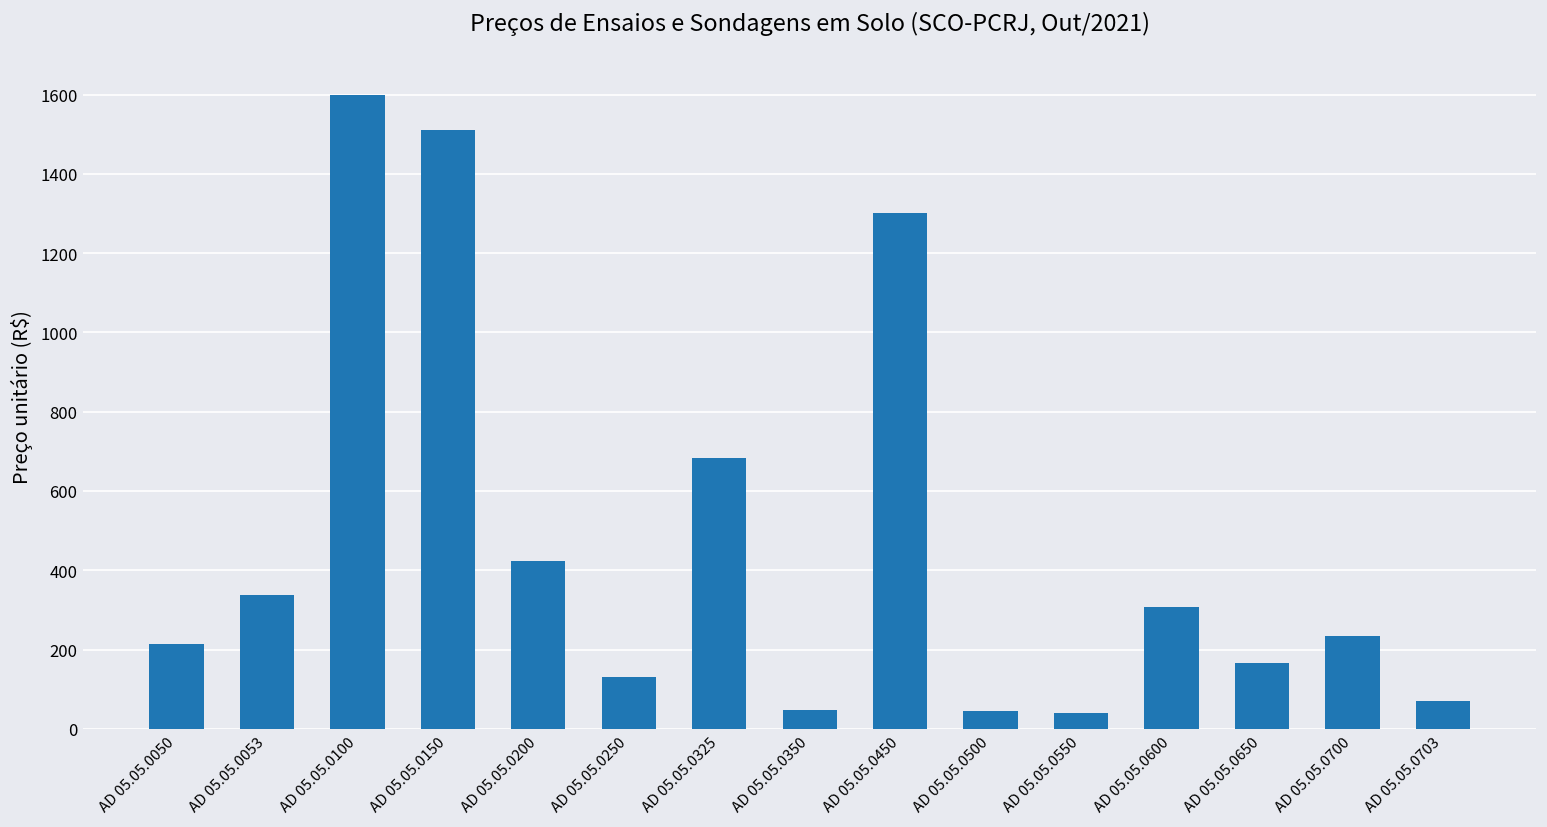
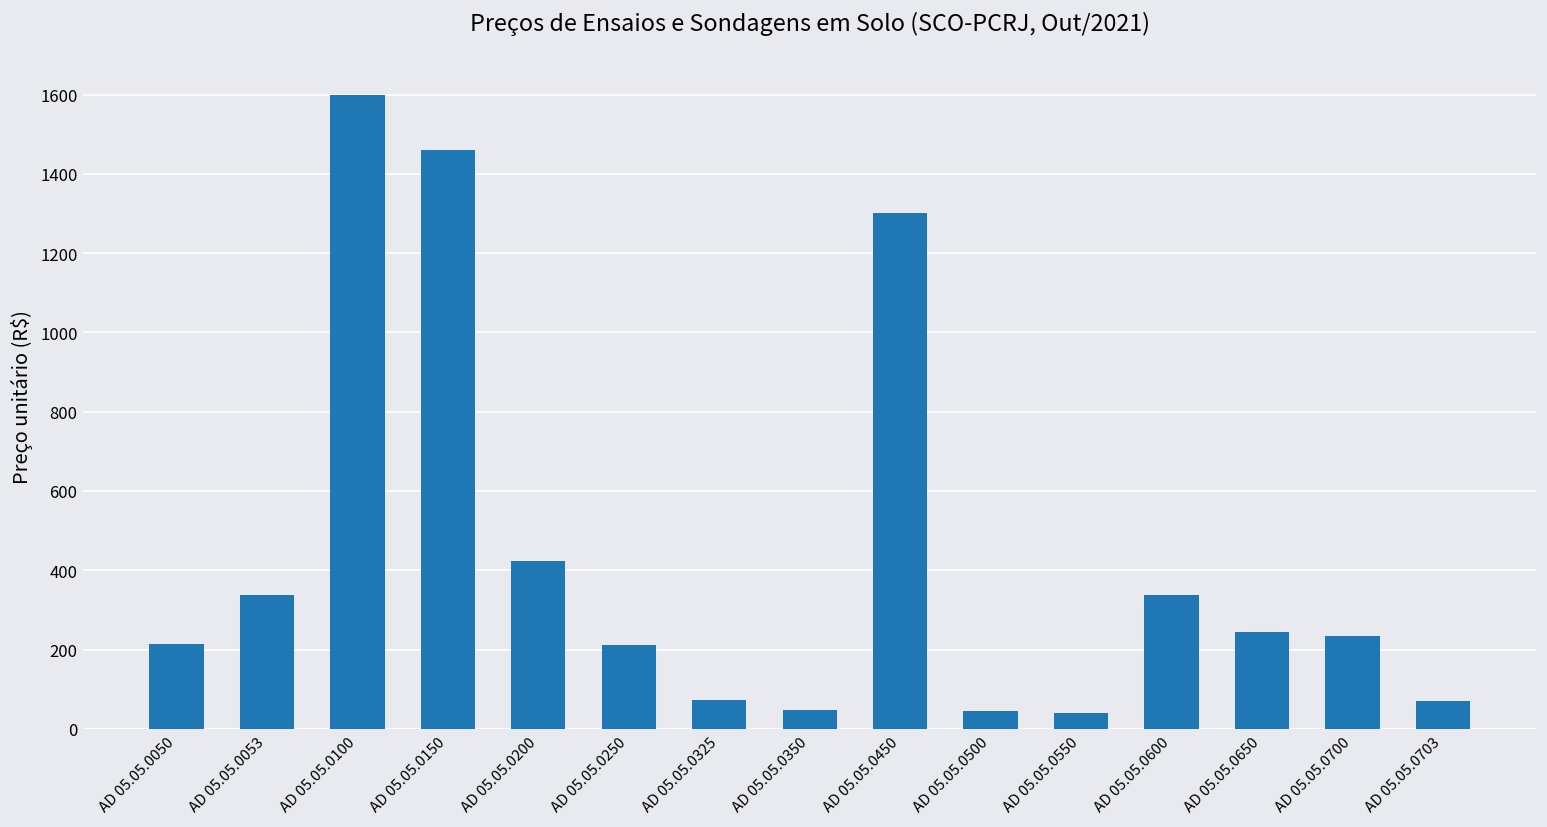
  {
    "AD 05.05.0050": 210,
    "AD 05.05.0053": 340,
    "AD 05.05.0100": 1600,
-   "AD 05.05.0150": 1510,
+   "AD 05.05.0150": 1460,
    "AD 05.05.0200": 420,
-   "AD 05.05.0250": 130,
-   "AD 05.05.0325": 680,
+   "AD 05.05.0250": 210,
+   "AD 05.05.0325": 70,
    "AD 05.05.0350": 50,
    "AD 05.05.0450": 1300,
    "AD 05.05.0500": 50,
    "AD 05.05.0550": 40,
-   "AD 05.05.0600": 310,
-   "AD 05.05.0650": 170,
+   "AD 05.05.0600": 340,
+   "AD 05.05.0650": 240,
    "AD 05.05.0700": 230,
    "AD 05.05.0703": 70
  }
